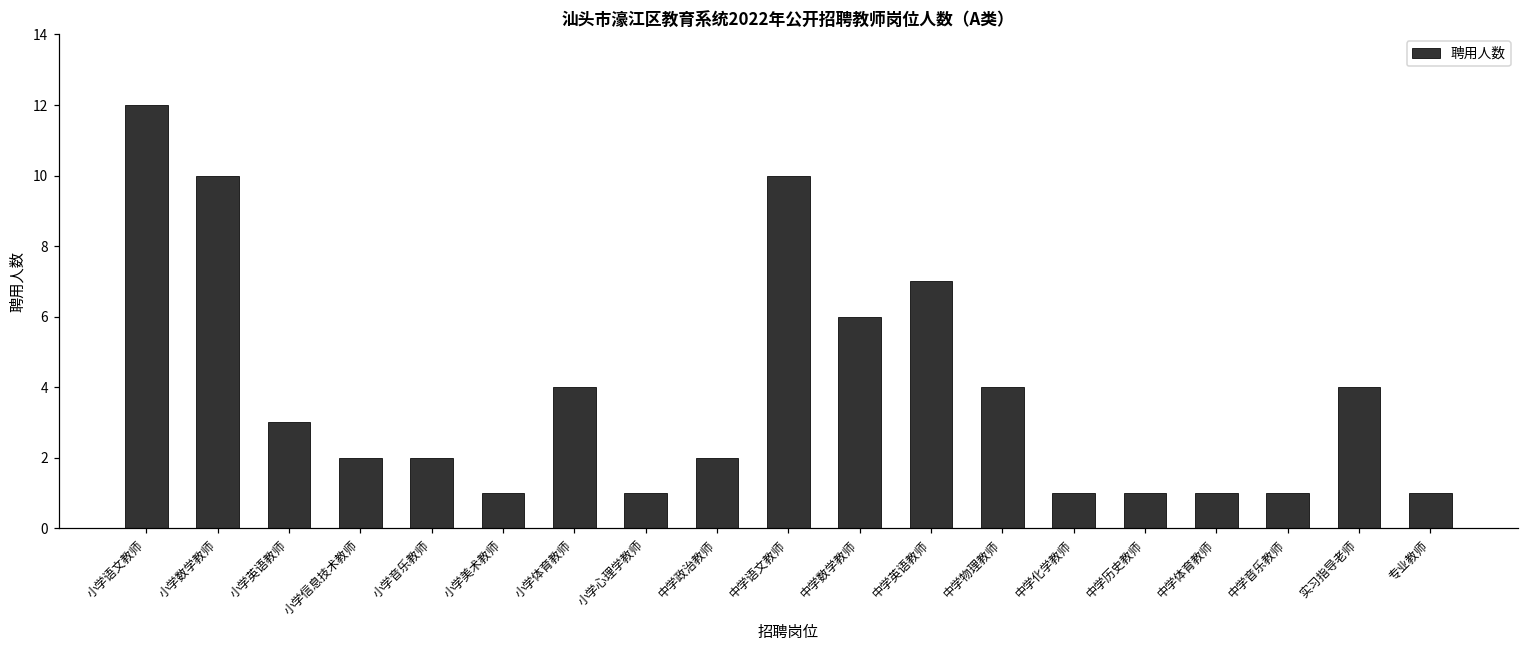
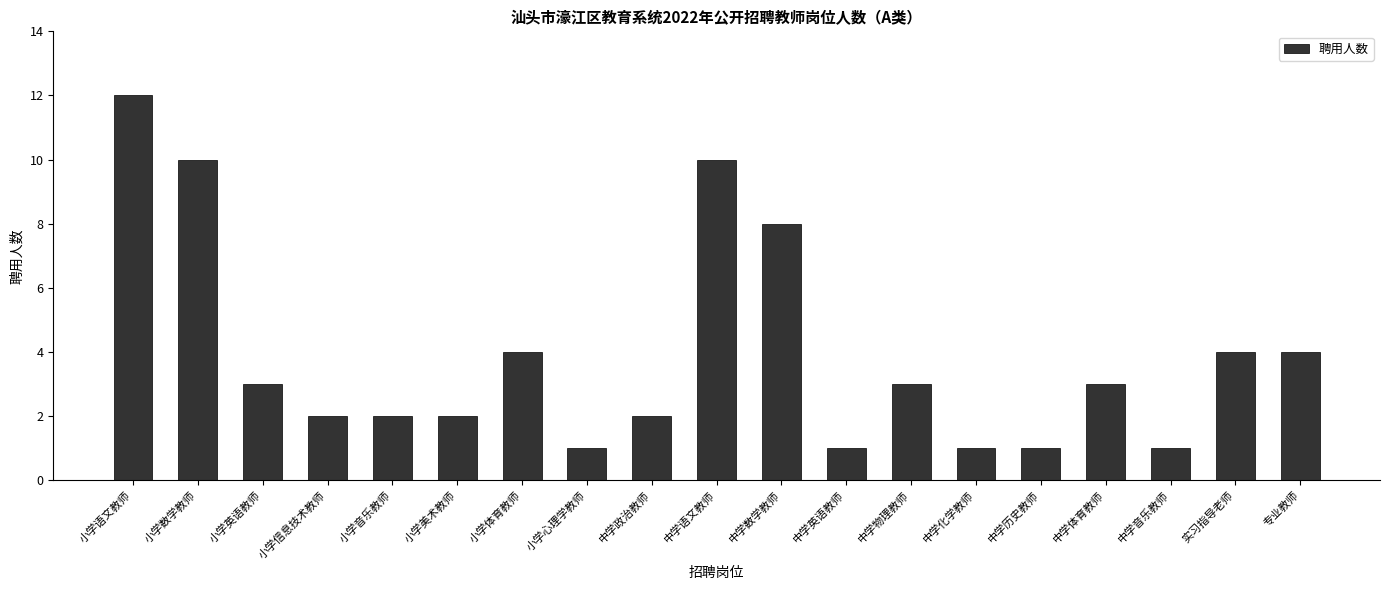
  {
    "小学语文教师": 12,
    "小学数学教师": 10,
    "小学英语教师": 3,
    "小学信息技术教师": 2,
    "小学音乐教师": 2,
-   "小学美术教师": 1,
+   "小学美术教师": 2,
    "小学体育教师": 4,
    "小学心理学教师": 1,
    "中学政治教师": 2,
    "中学语文教师": 10,
-   "中学数学教师": 6,
-   "中学英语教师": 7,
-   "中学物理教师": 4,
+   "中学数学教师": 8,
+   "中学英语教师": 1,
+   "中学物理教师": 3,
    "中学化学教师": 1,
    "中学历史教师": 1,
-   "中学体育教师": 1,
+   "中学体育教师": 3,
    "中学音乐教师": 1,
    "实习指导老师": 4,
-   "专业教师": 1
+   "专业教师": 4
  }
